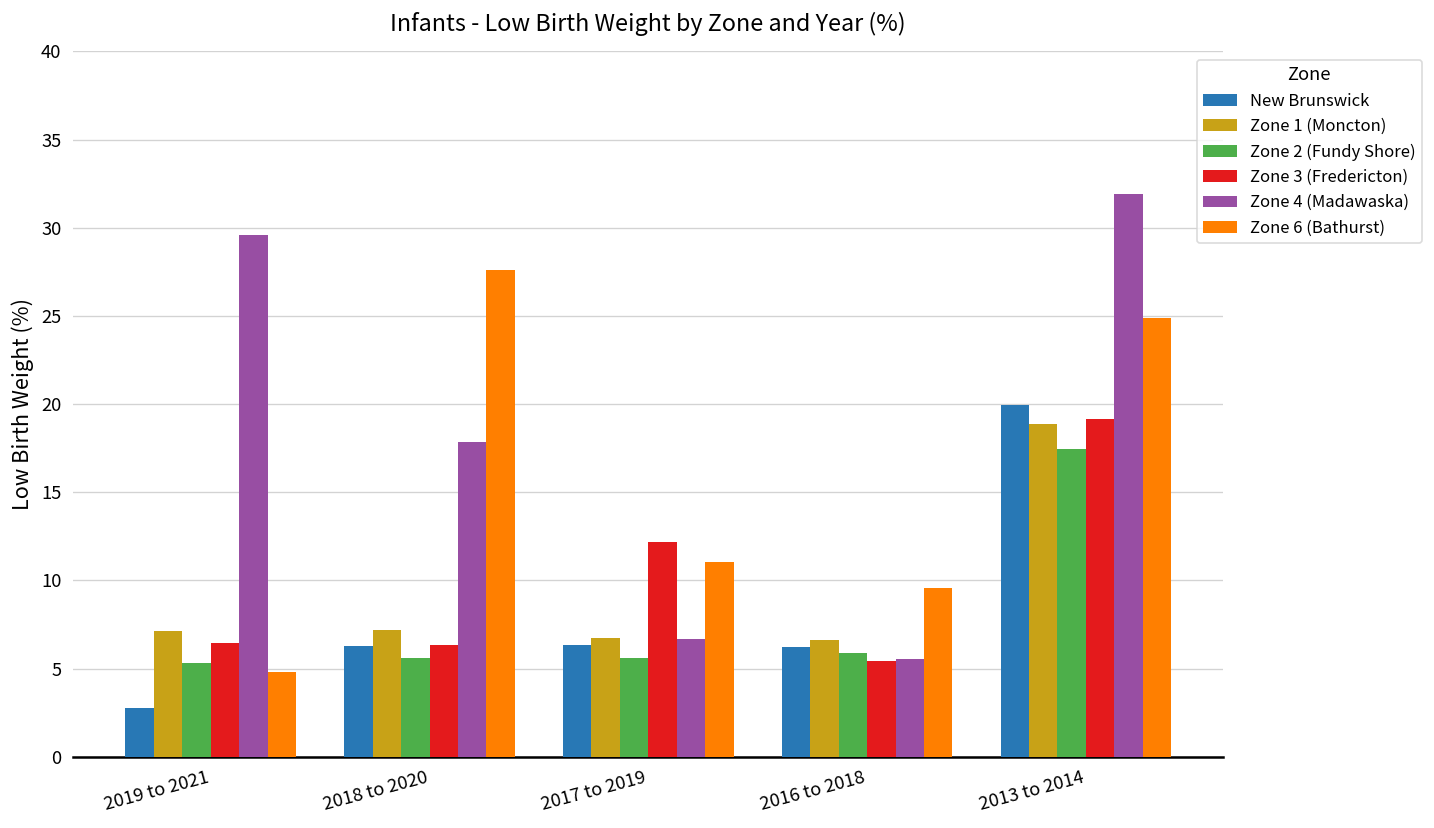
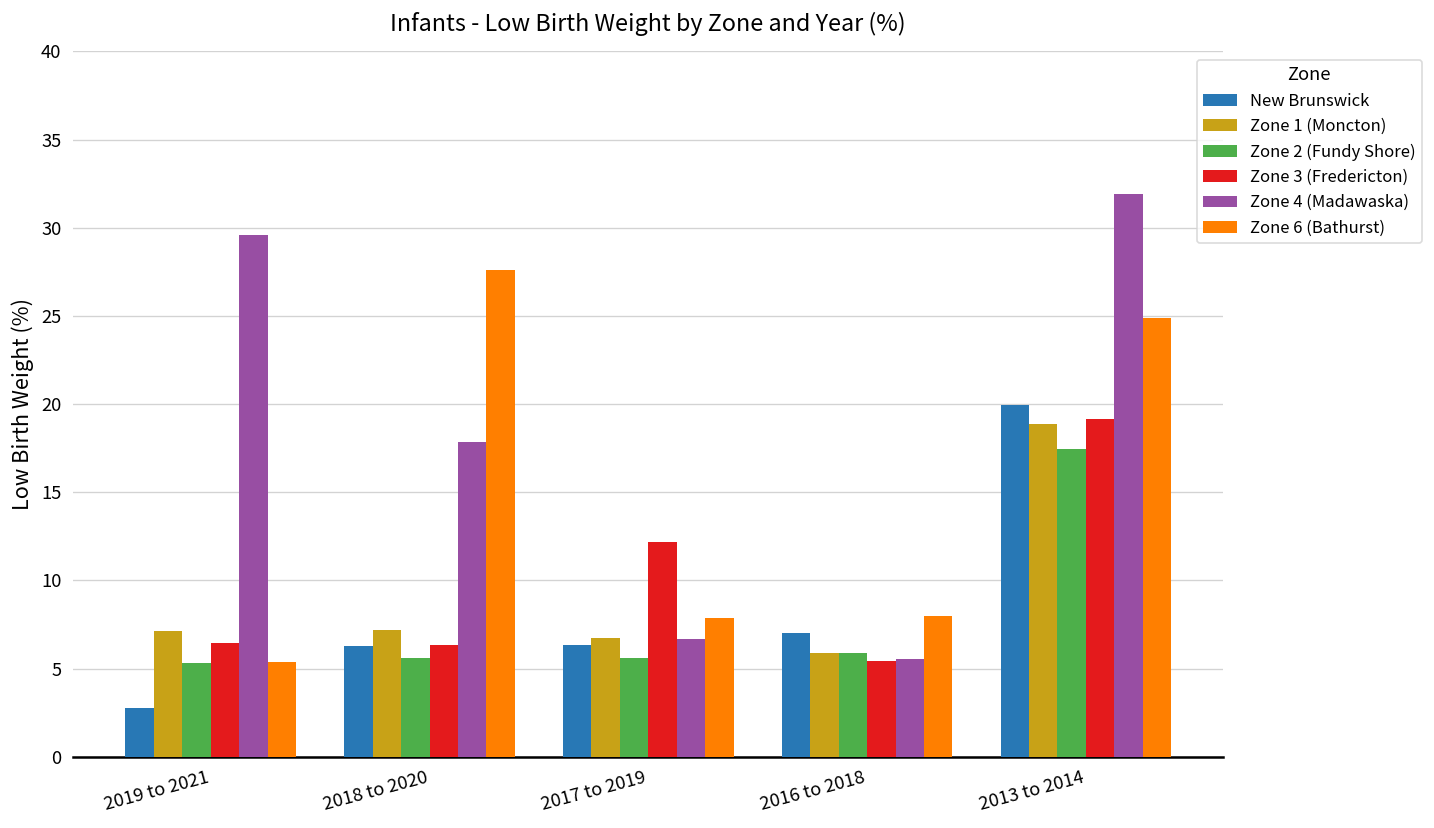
  {
    "New Brunswick": {
      "2019 to 2021": 2.8,
      "2018 to 2020": 6.3,
      "2017 to 2019": 6.3,
-     "2016 to 2018": 6.2,
+     "2016 to 2018": 7.0,
      "2013 to 2014": 20.0
    },
    "Zone 1 (Moncton)": {
      "2019 to 2021": 7.1,
      "2018 to 2020": 7.2,
      "2017 to 2019": 6.7,
-     "2016 to 2018": 6.6,
+     "2016 to 2018": 5.9,
      "2013 to 2014": 18.9
    },
    "Zone 2 (Fundy Shore)": {
      "2019 to 2021": 5.3,
      "2018 to 2020": 5.6,
      "2017 to 2019": 5.6,
      "2016 to 2018": 5.9,
      "2013 to 2014": 17.5
    },
    "Zone 3 (Fredericton)": {
      "2019 to 2021": 6.4,
      "2018 to 2020": 6.3,
      "2017 to 2019": 12.2,
      "2016 to 2018": 5.4,
      "2013 to 2014": 19.2
    },
    "Zone 4 (Madawaska)": {
      "2019 to 2021": 29.6,
      "2018 to 2020": 17.8,
      "2017 to 2019": 6.7,
      "2016 to 2018": 5.5,
      "2013 to 2014": 31.9
    },
    "Zone 6 (Bathurst)": {
-     "2019 to 2021": 4.8,
+     "2019 to 2021": 5.4,
      "2018 to 2020": 27.6,
-     "2017 to 2019": 11.1,
-     "2016 to 2018": 9.6,
+     "2017 to 2019": 7.9,
+     "2016 to 2018": 8.0,
      "2013 to 2014": 24.9
    }
  }
